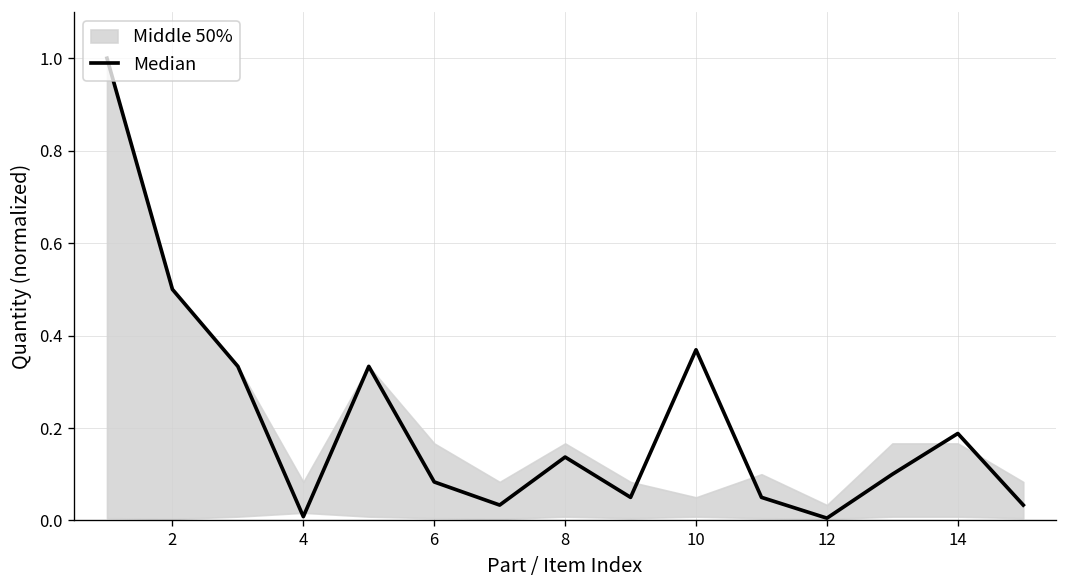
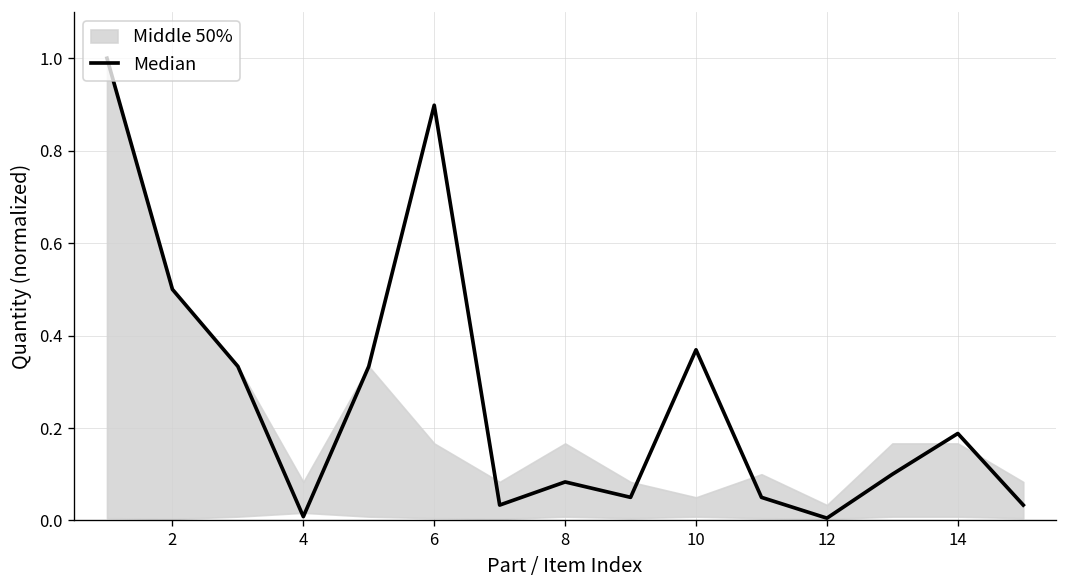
  {
    "Median": {
      "4": 0.01,
-     "6": 0.08,
-     "8": 0.14,
+     "6": 0.90,
+     "8": 0.08,
      "10": 0.37,
      "12": 0.01,
      "14": 0.19
    }
  }
